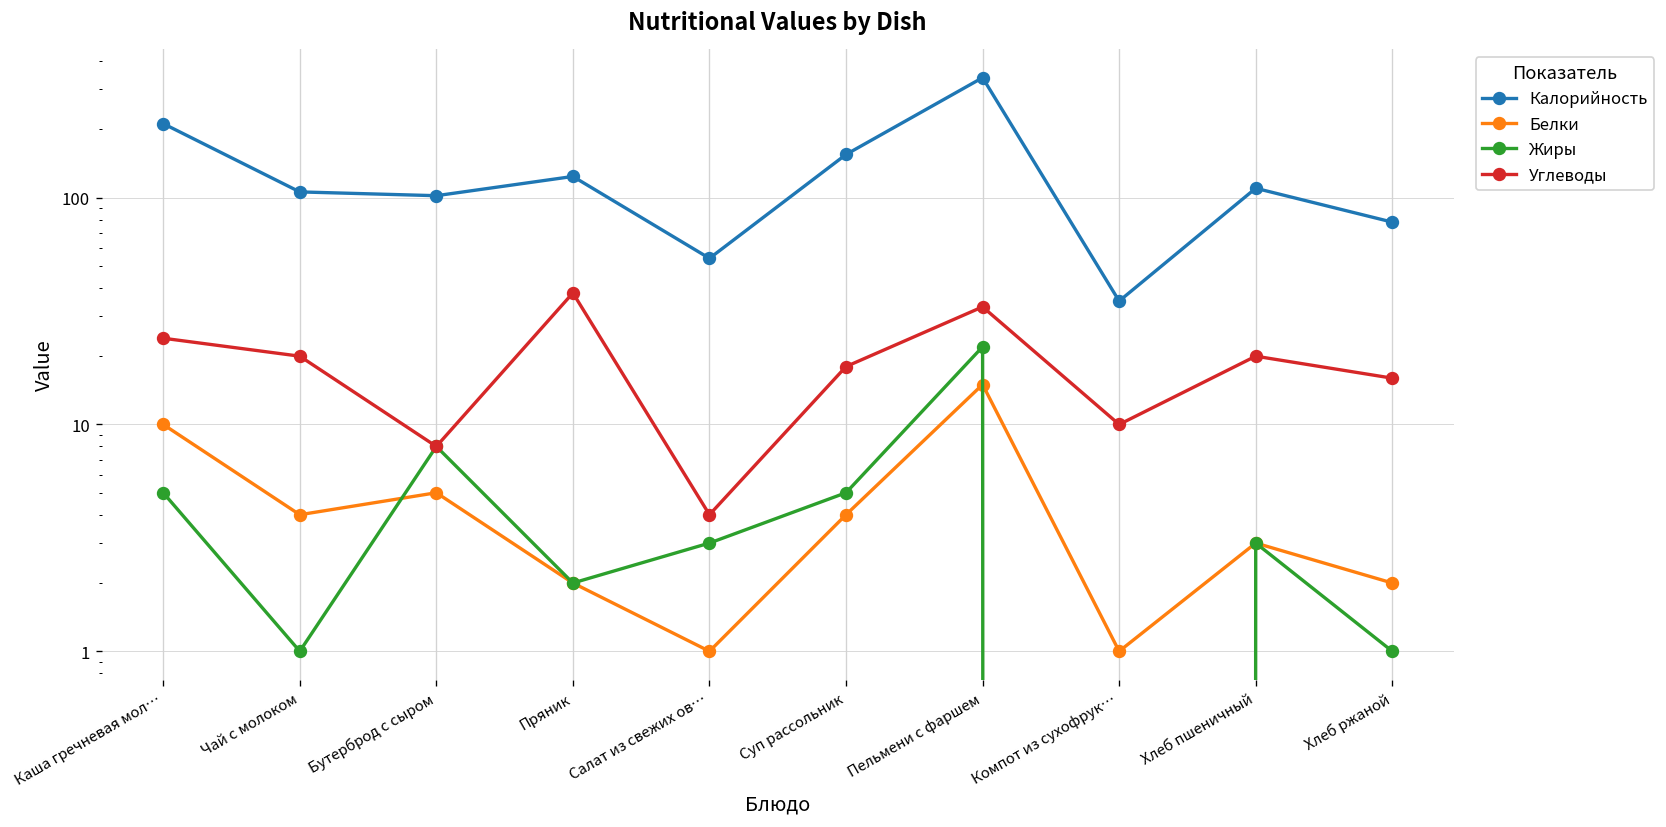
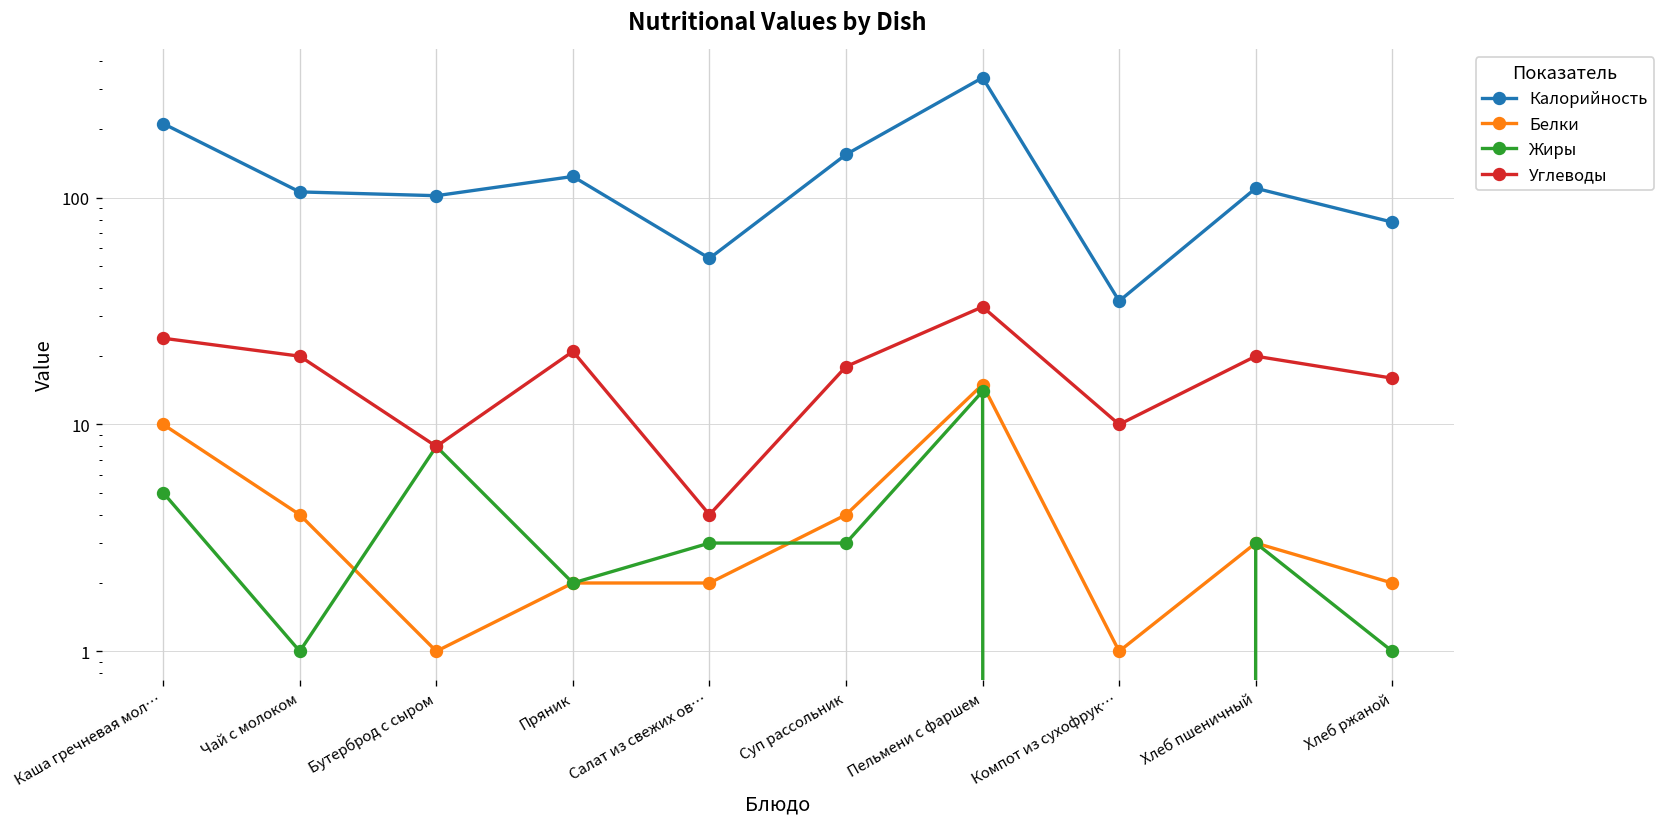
  {
    "Калорийность": {
      "Каша гречневая мол…": 210,
      "Чай с молоком": 110,
      "Бутерброд с сыром": 100,
      "Пряник": 120,
      "Салат из свежих ов…": 54,
      "Суп рассольник": 160,
      "Пельмени с фаршем": 340,
      "Компот из сухофрук…": 35,
      "Хлеб пшеничный": 110,
      "Хлеб ржаной": 78
    },
    "Белки": {
      "Каша гречневая мол…": 10,
      "Чай с молоком": 4,
-     "Бутерброд с сыром": 5,
-     "Салат из свежих ов…": 1,
+     "Бутерброд с сыром": 1,
+     "Салат из свежих ов…": 2,
      "Суп рассольник": 4,
      "Пельмени с фаршем": 15,
      "Компот из сухофрук…": 1,
      "Хлеб ржаной": 2
    },
    "Жиры": {
      "Каша гречневая мол…": 5,
      "Чай с молоком": 1,
      "Салат из свежих ов…": 3,
-     "Суп рассольник": 5,
-     "Пельмени с фаршем": 22,
+     "Суп рассольник": 3,
+     "Пельмени с фаршем": 14,
      "Хлеб ржаной": 1
    },
    "Углеводы": {
      "Каша гречневая мол…": 24,
      "Чай с молоком": 20,
-     "Пряник": 38,
+     "Пряник": 21,
      "Салат из свежих ов…": 4,
      "Суп рассольник": 18,
      "Пельмени с фаршем": 33,
      "Компот из сухофрук…": 10,
      "Хлеб пшеничный": 20,
      "Хлеб ржаной": 16
    }
  }
